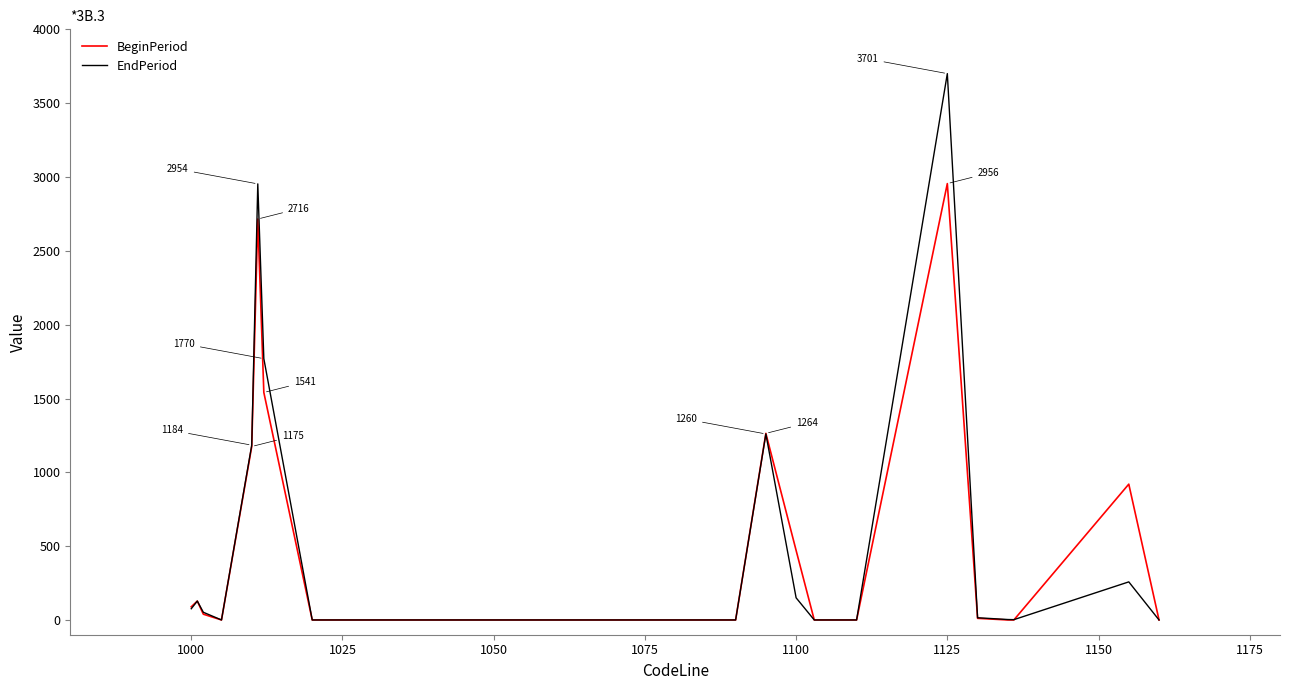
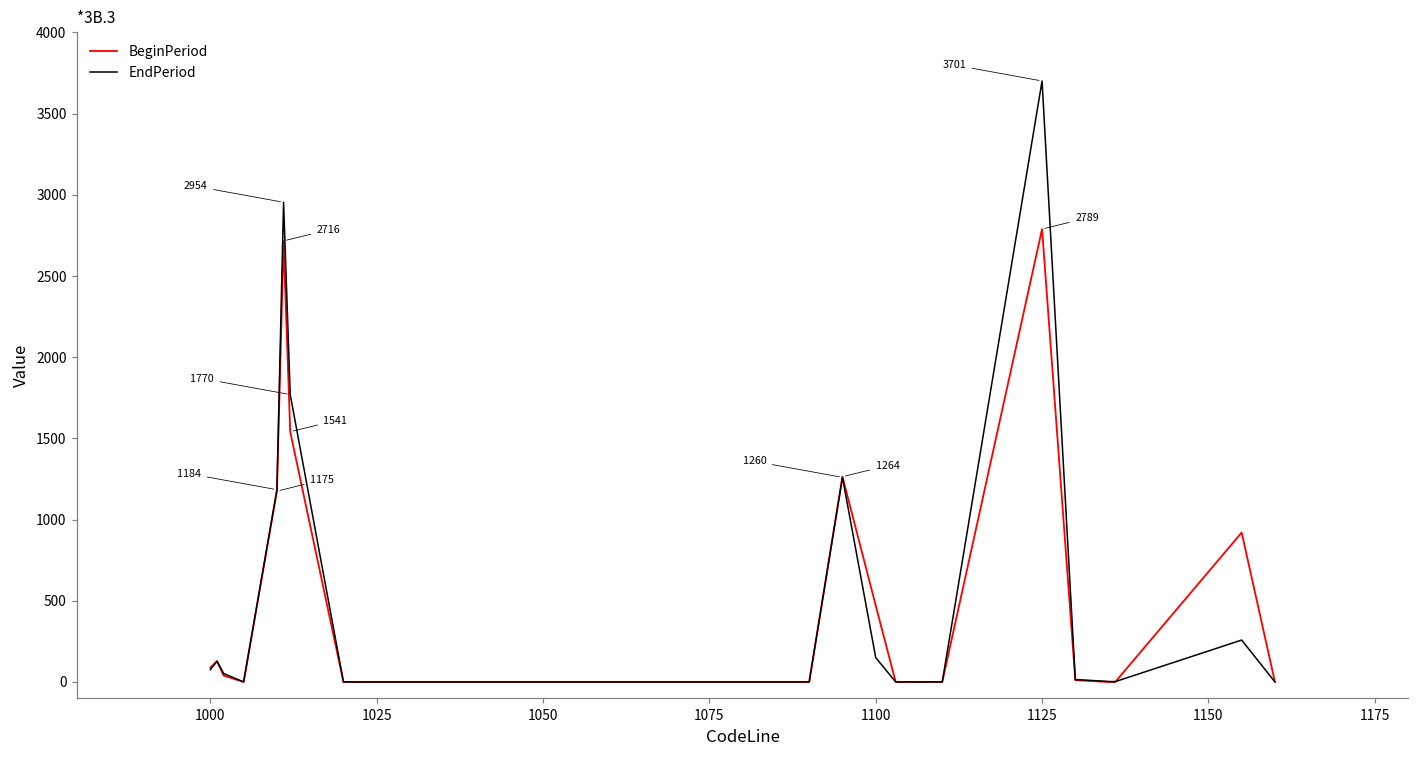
  {
    "BeginPeriod": {
-     "1125": 2956
+     "1125": 2789
    },
    "EndPeriod": {
      "1125": 3701
    }
  }
